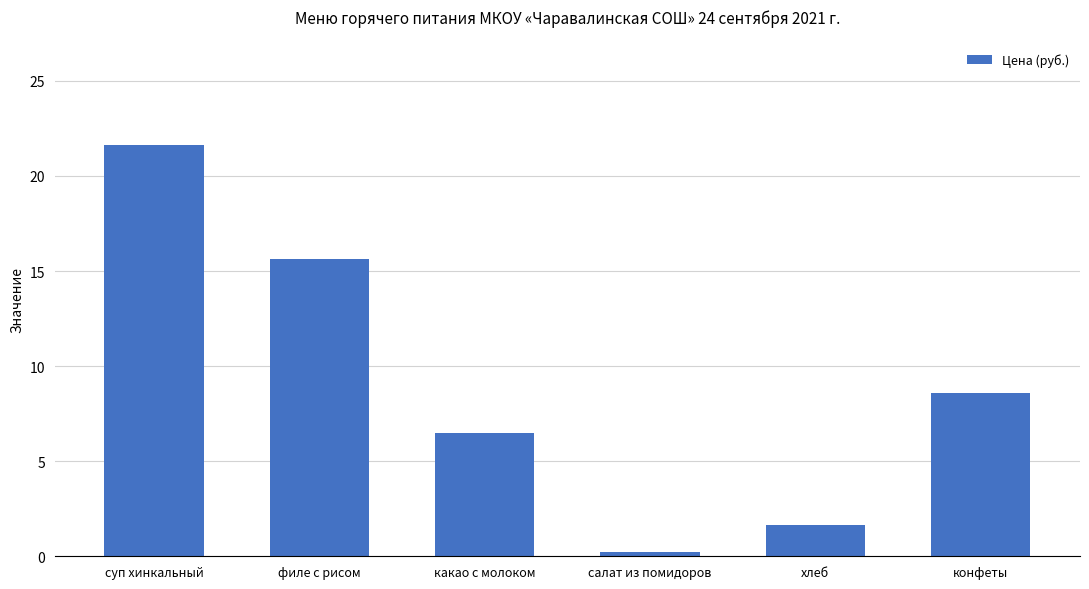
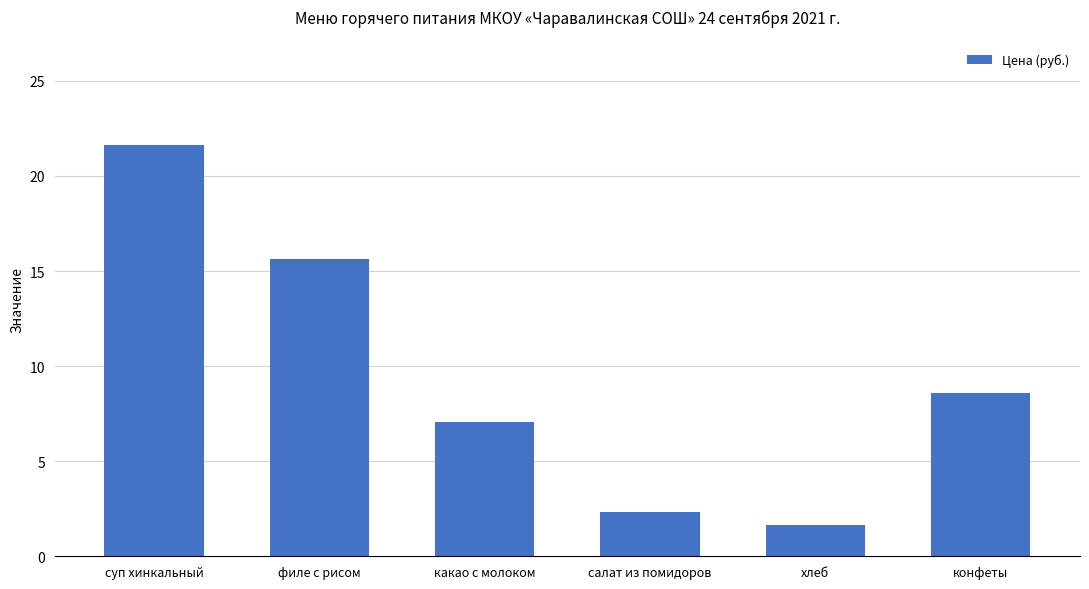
  {
    "суп хинкальный": 21.6,
    "филе с рисом": 15.6,
-   "какао с молоком": 6.5,
-   "салат из помидоров": 0.3,
+   "какао с молоком": 7.1,
+   "салат из помидоров": 2.3,
    "хлеб": 1.6,
    "конфеты": 8.6
  }
